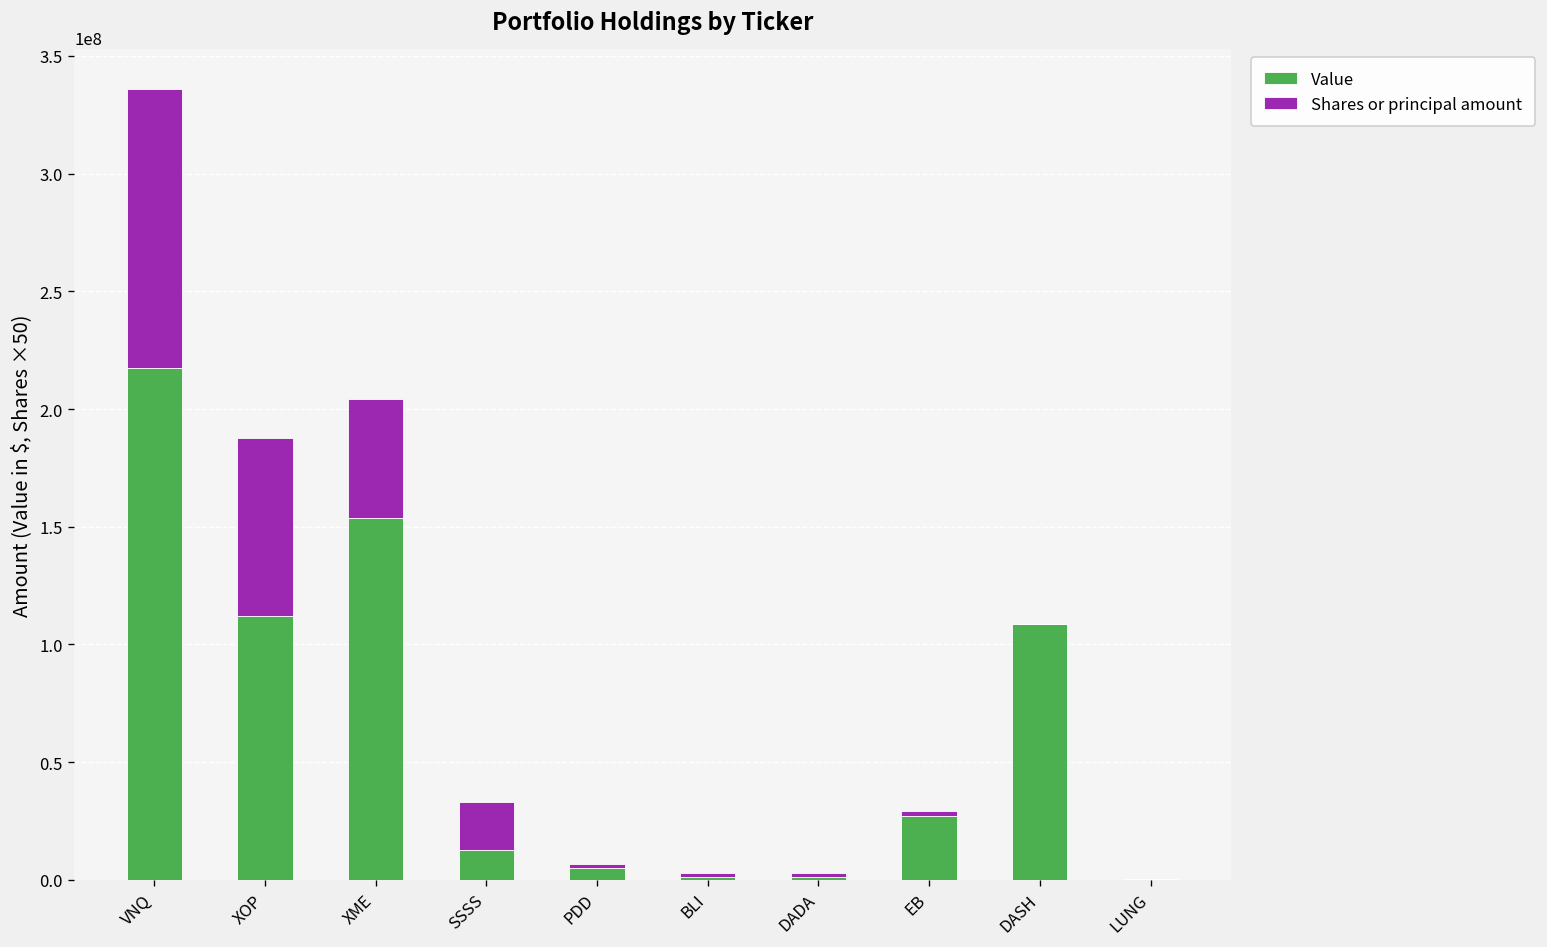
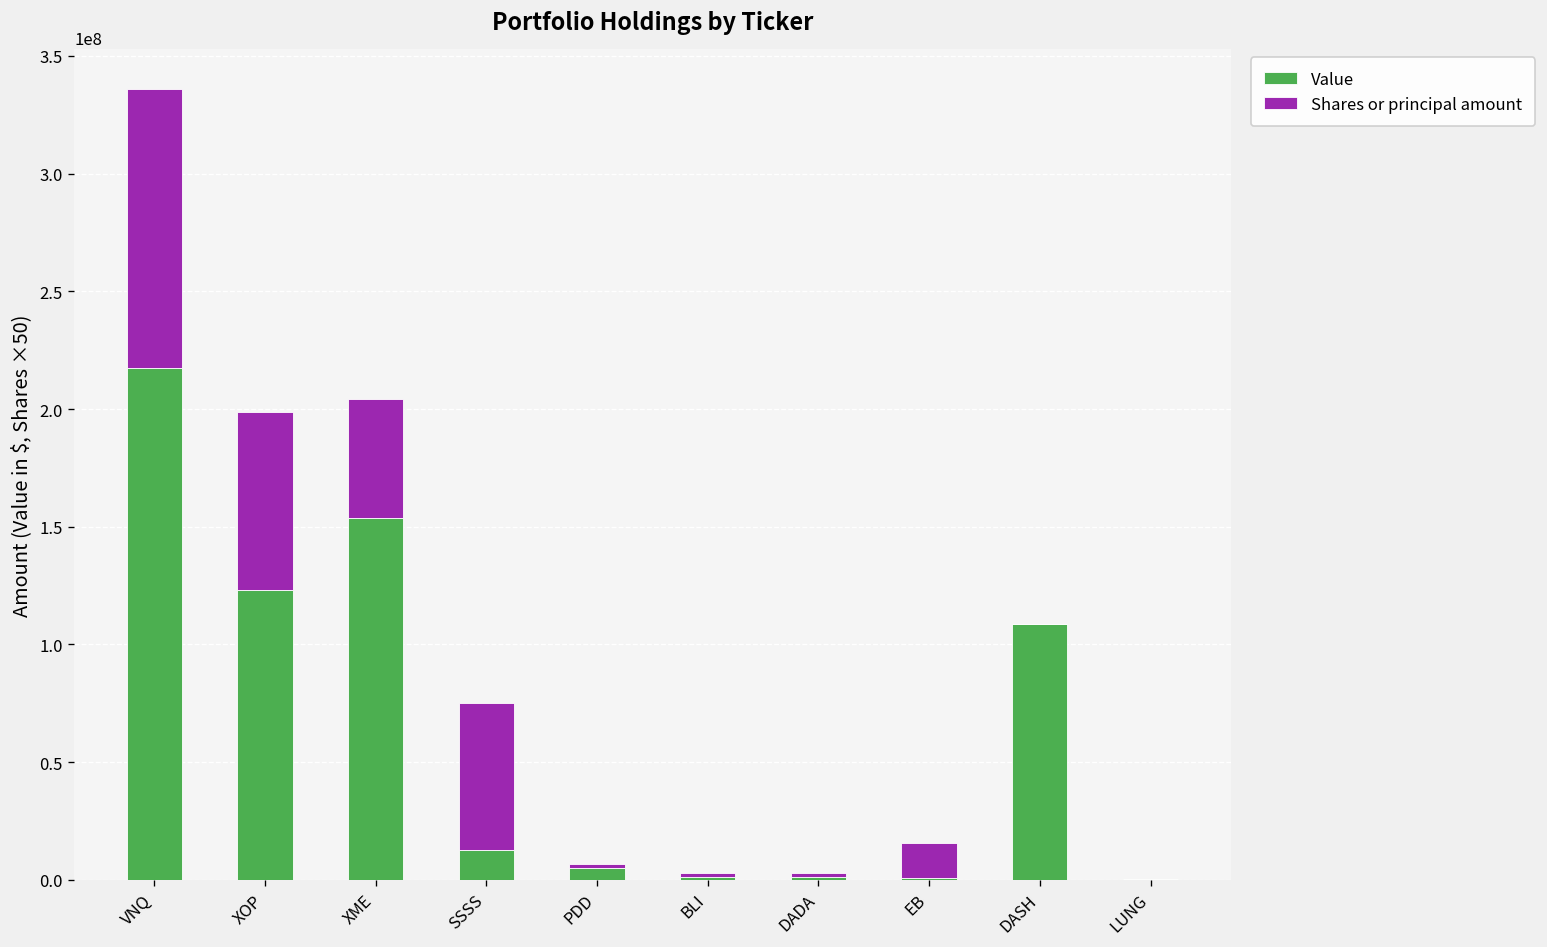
  {
    "Value": {
      "VNQ": 218000000,
-     "XOP": 112000000,
+     "XOP": 123000000,
      "XME": 154000000,
      "SSSS": 13000000,
      "PDD": 5000000,
      "BLI": 1000000,
-     "EB": 27000000,
+     "EB": 1000000,
      "DASH": 109000000
    },
    "Shares or principal amount": {
      "VNQ": 118000000,
      "XOP": 76000000,
      "XME": 50000000,
-     "SSSS": 20000000,
+     "SSSS": 62000000,
      "PDD": 2000000,
      "BLI": 1000000,
      "DADA": 2000000,
-     "EB": 2000000
+     "EB": 15000000
    }
  }
